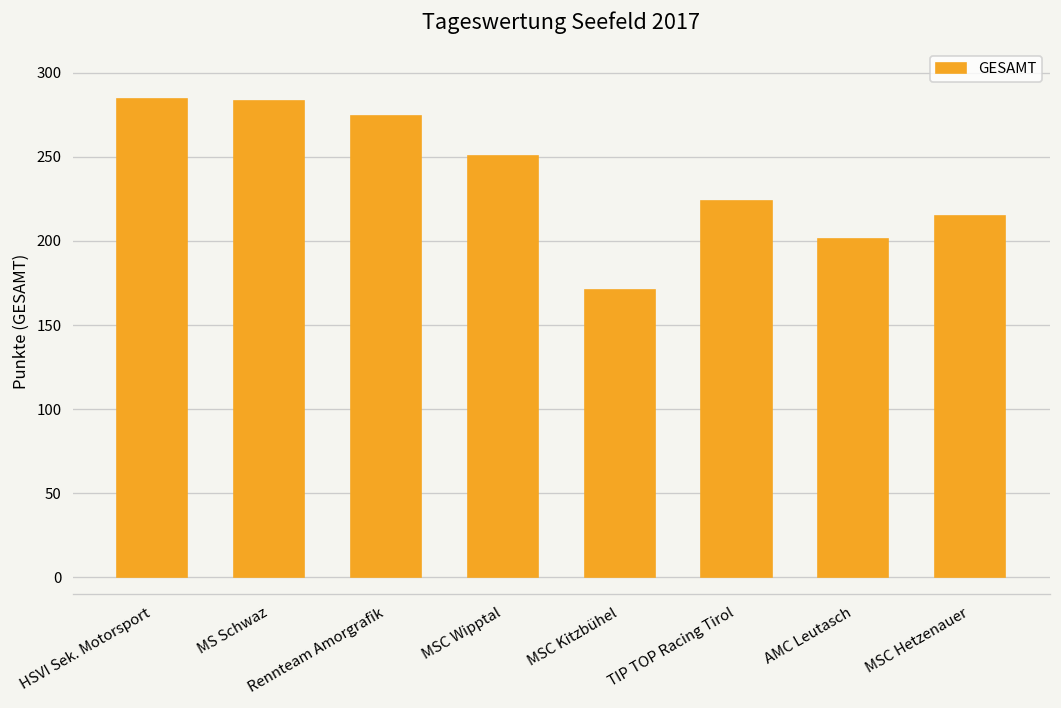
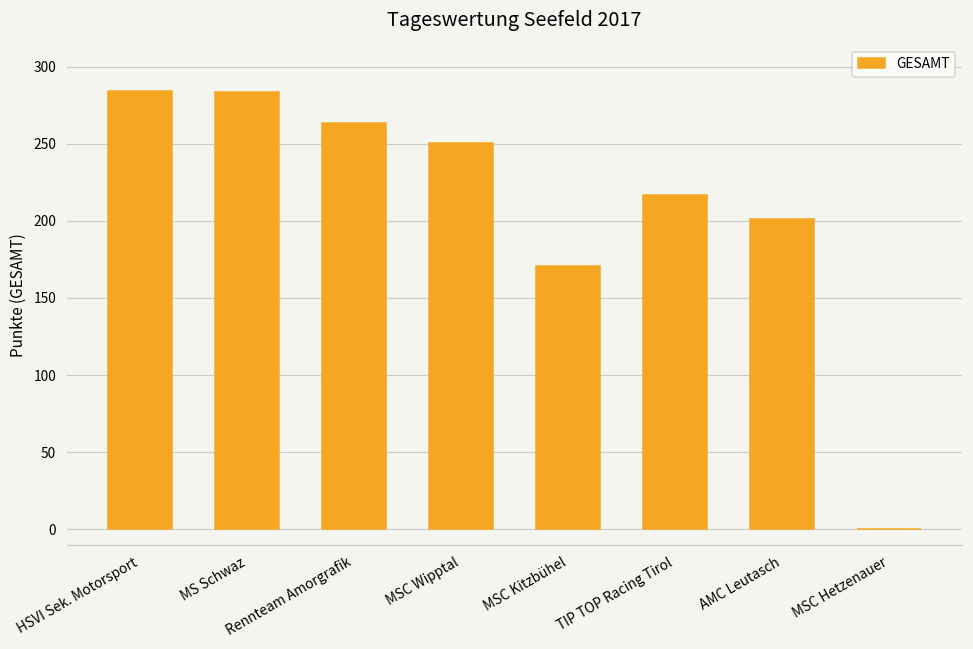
  {
    "HSVI Sek. Motorsport": 284,
    "MS Schwaz": 283,
-   "Rennteam Amorgrafik": 274,
+   "Rennteam Amorgrafik": 263,
    "MSC Wipptal": 250,
    "MSC Kitzbühel": 171,
-   "TIP TOP Racing Tirol": 224,
+   "TIP TOP Racing Tirol": 217,
    "AMC Leutasch": 201,
-   "MSC Hetzenauer": 215
+   "MSC Hetzenauer": 0
  }
